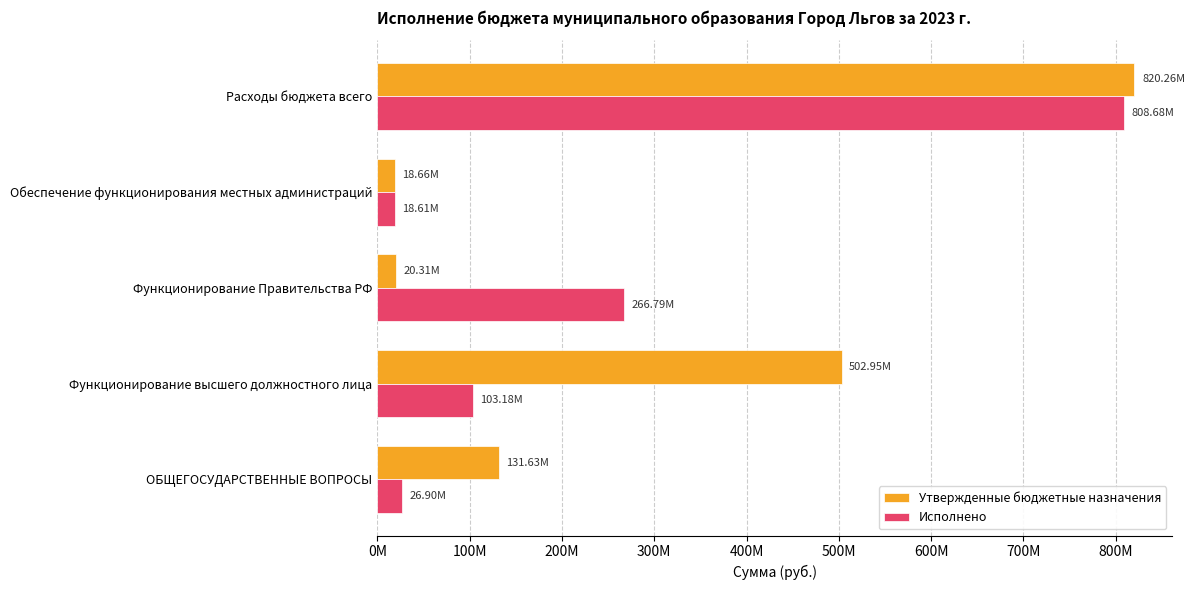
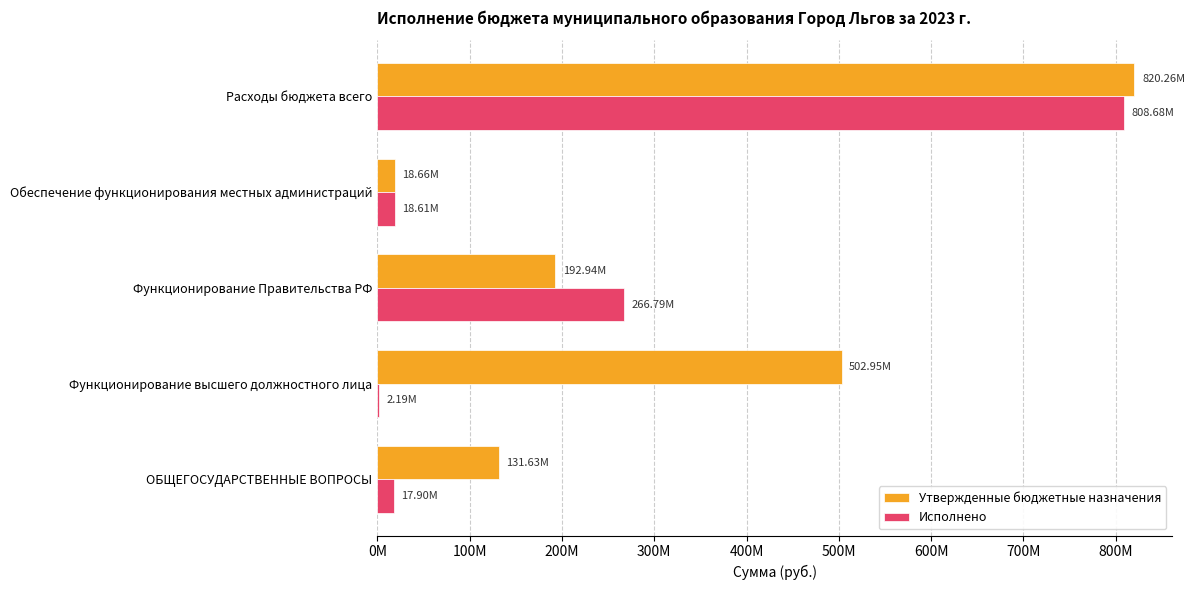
  {
    "Утвержденные бюджетные назначения": {
      "Расходы бюджета всего": "820.26M",
      "Обеспечение функционирования местных администраций": "18.66M",
-     "Функционирование Правительства РФ": "20.31M",
+     "Функционирование Правительства РФ": "192.94M",
      "Функционирование высшего должностного лица": "502.95M",
      "ОБЩЕГОСУДАРСТВЕННЫЕ ВОПРОСЫ": "131.63M"
    },
    "Исполнено": {
      "Расходы бюджета всего": "808.68M",
      "Обеспечение функционирования местных администраций": "18.61M",
      "Функционирование Правительства РФ": "266.79M",
-     "Функционирование высшего должностного лица": "103.18M",
-     "ОБЩЕГОСУДАРСТВЕННЫЕ ВОПРОСЫ": "26.90M"
+     "Функционирование высшего должностного лица": "2.19M",
+     "ОБЩЕГОСУДАРСТВЕННЫЕ ВОПРОСЫ": "17.90M"
    }
  }
